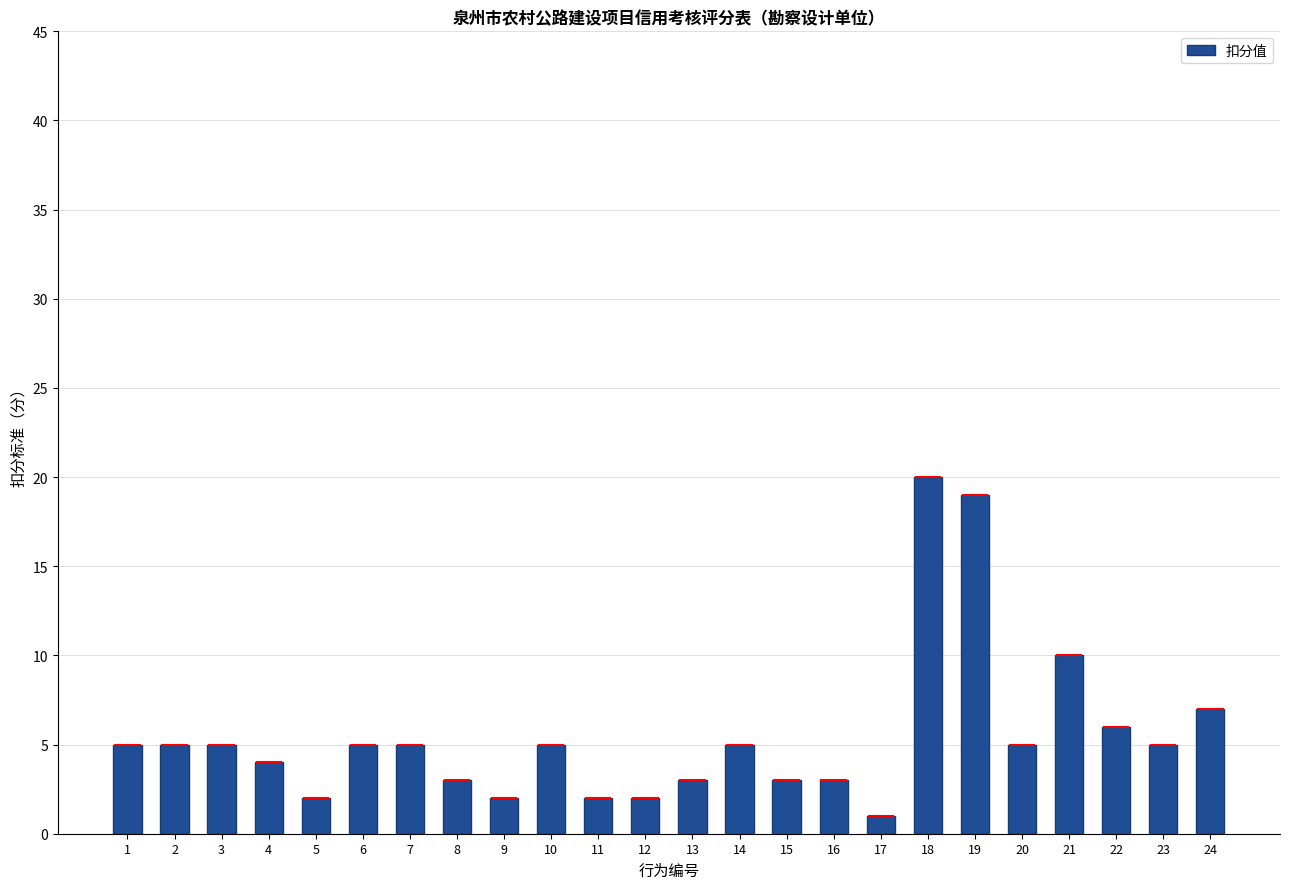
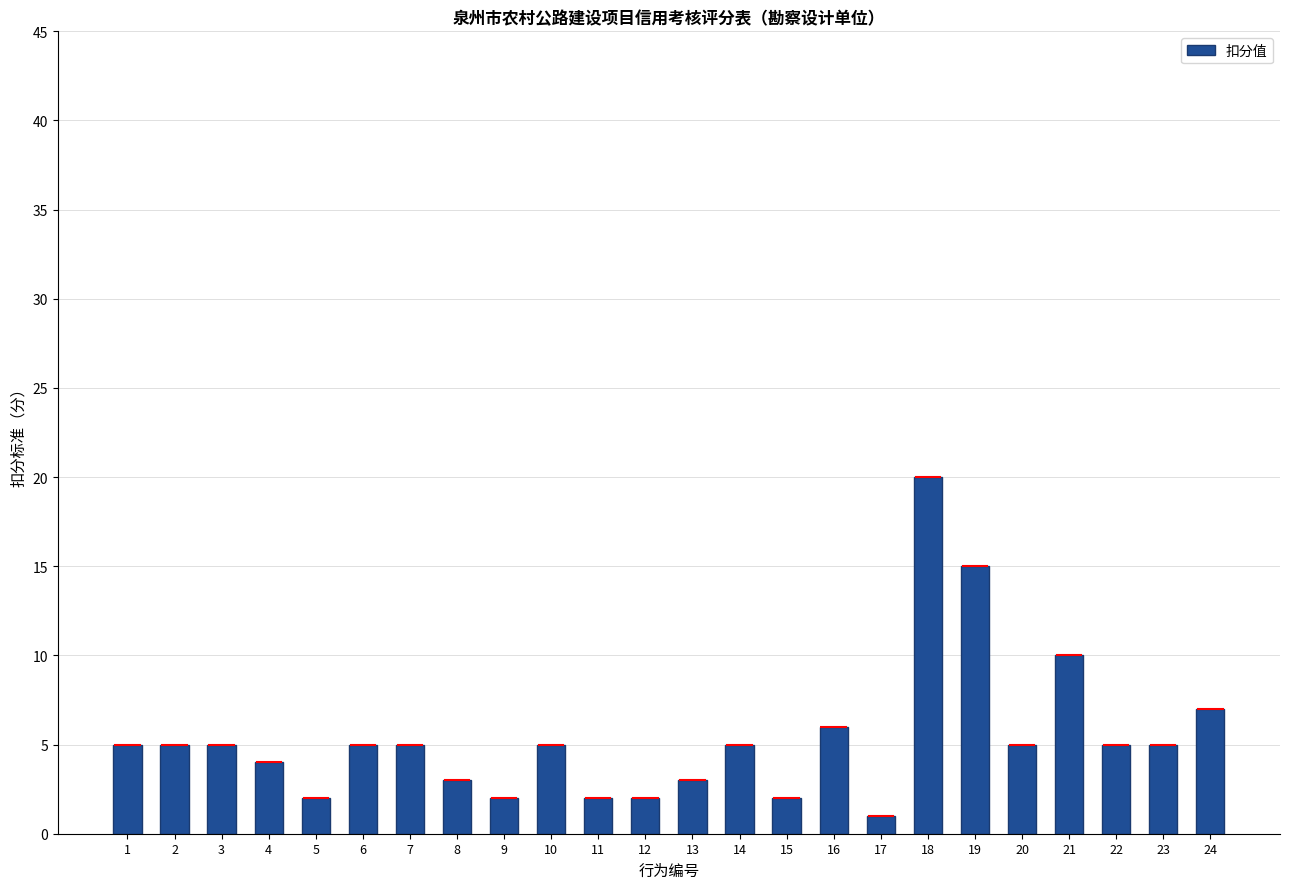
  {
    "1": 5,
    "2": 5,
    "3": 5,
    "4": 4,
    "5": 2,
    "6": 5,
    "7": 5,
    "8": 3,
    "9": 2,
    "10": 5,
    "11": 2,
    "12": 2,
    "13": 3,
    "14": 5,
-   "15": 3,
-   "16": 3,
+   "15": 2,
+   "16": 6,
    "17": 1,
    "18": 20,
-   "19": 19,
+   "19": 15,
    "20": 5,
    "21": 10,
-   "22": 6,
+   "22": 5,
    "23": 5,
    "24": 7
  }
